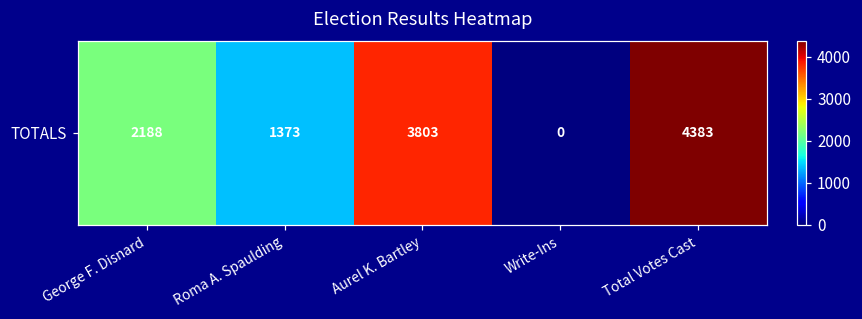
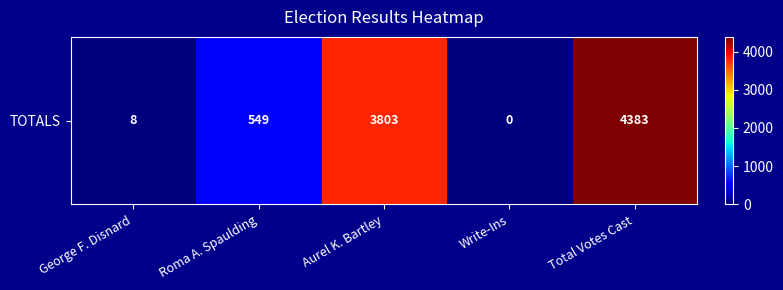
  {
    "TOTALS": {
-     "George F. Disnard": 2188,
-     "Roma A. Spaulding": 1373,
+     "George F. Disnard": 8,
+     "Roma A. Spaulding": 549,
      "Aurel K. Bartley": 3803,
      "Write-Ins": 0,
      "Total Votes Cast": 4383
    }
  }
